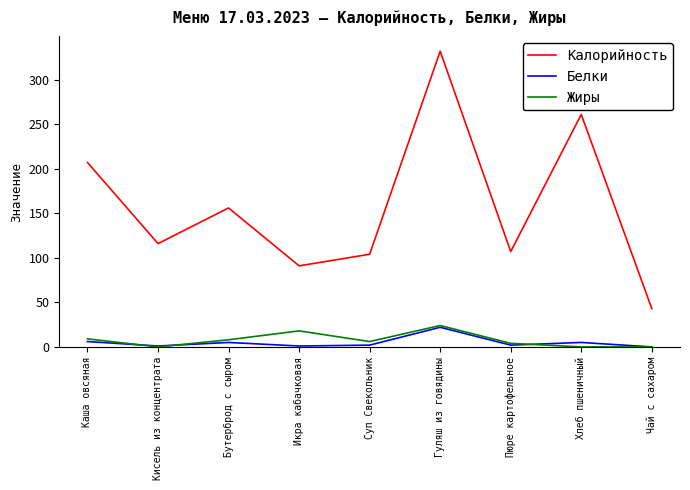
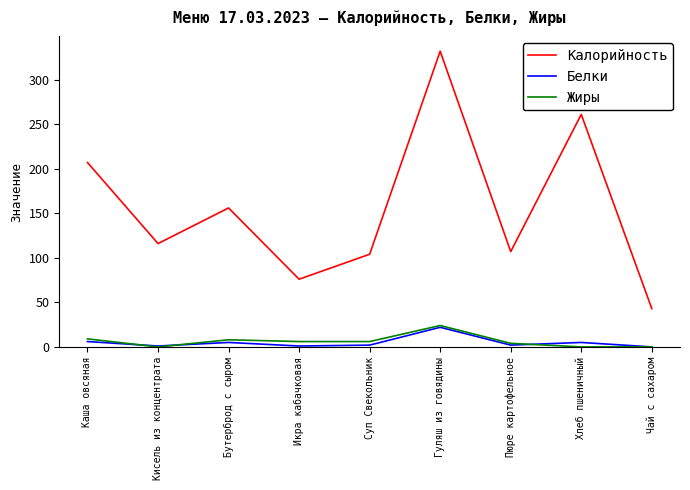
  {
    "Калорийность": {
      "Каша овсяная": 210,
      "Кисель из концентрата": 120,
      "Бутерброд с сыром": 160,
-     "Икра кабачковая": 90,
+     "Икра кабачковая": 80,
      "Суп Свекольник": 100,
      "Гуляш из говядины": 330,
      "Пюре картофельное": 110,
      "Хлеб пшеничный": 260,
      "Чай с сахаром": 40
    },
    "Белки": {
      "Каша овсяная": 10,
      "Бутерброд с сыром": 10,
      "Икра кабачковая": 0,
      "Суп Свекольник": 0,
      "Хлеб пшеничный": 10
    },
    "Жиры": {
      "Каша овсяная": 10,
      "Бутерброд с сыром": 10,
-     "Икра кабачковая": 20,
+     "Икра кабачковая": 10,
      "Суп Свекольник": 10,
      "Хлеб пшеничный": 0
    }
  }
